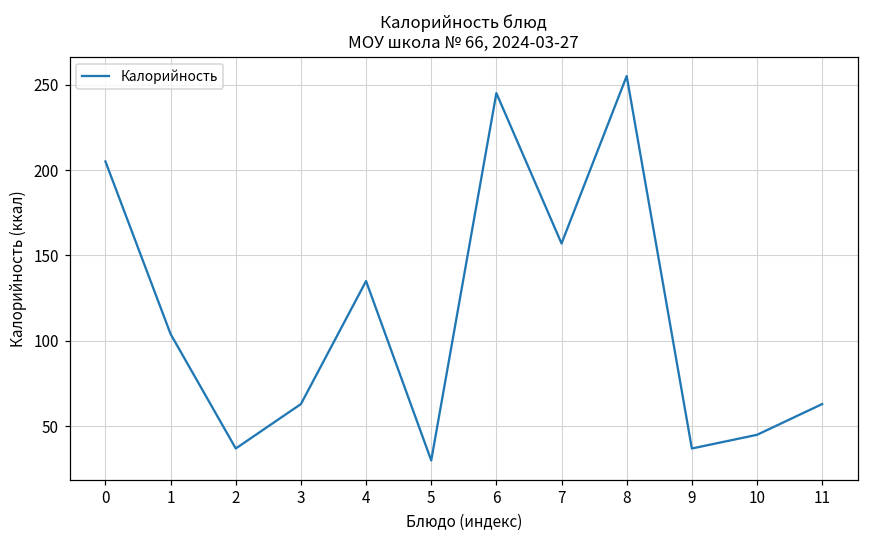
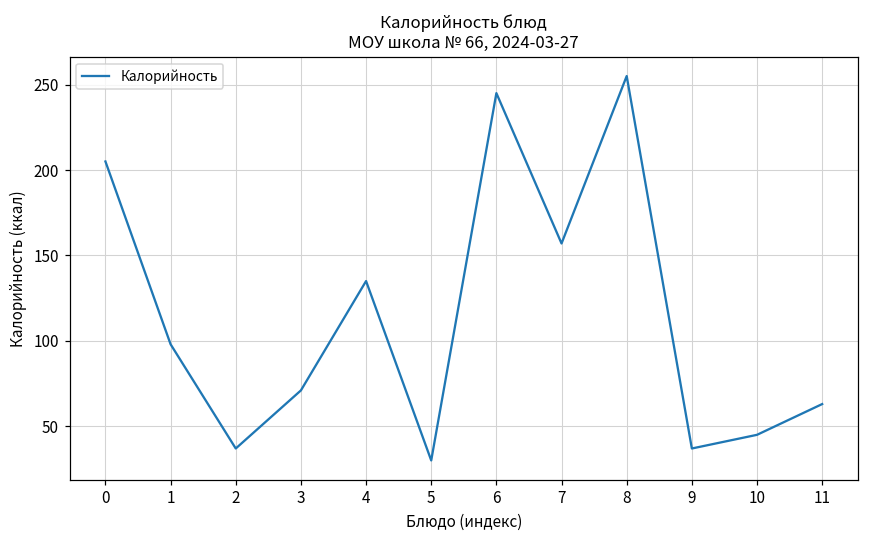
  {
    "0": 205,
-   "1": 104,
+   "1": 98,
    "2": 37,
-   "3": 63,
+   "3": 71,
    "4": 135,
    "5": 30,
    "6": 245,
    "7": 157,
    "8": 255,
    "9": 37,
    "10": 45,
    "11": 63
  }
